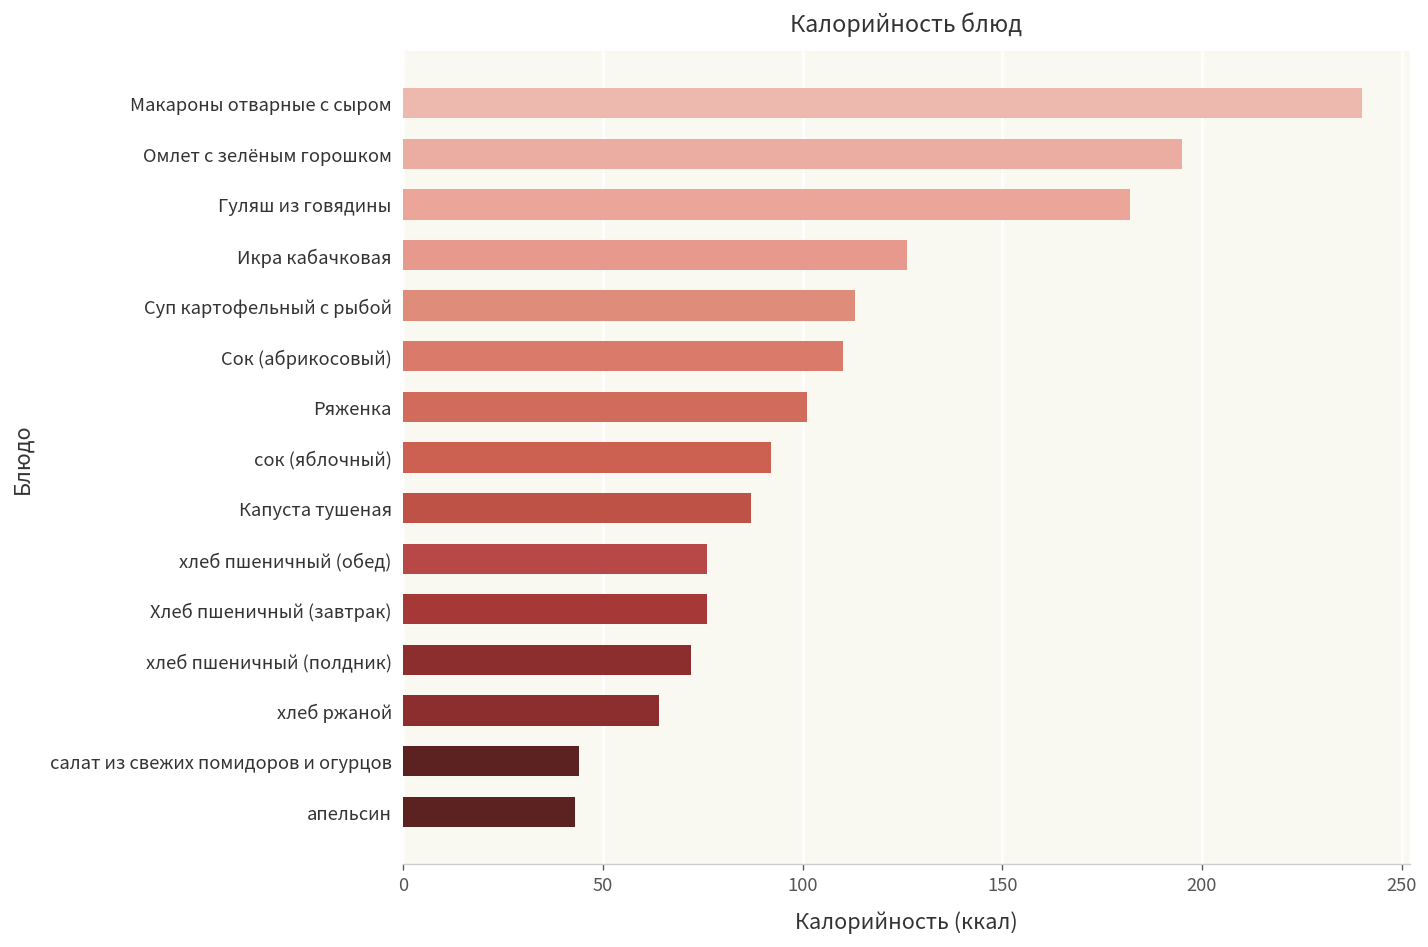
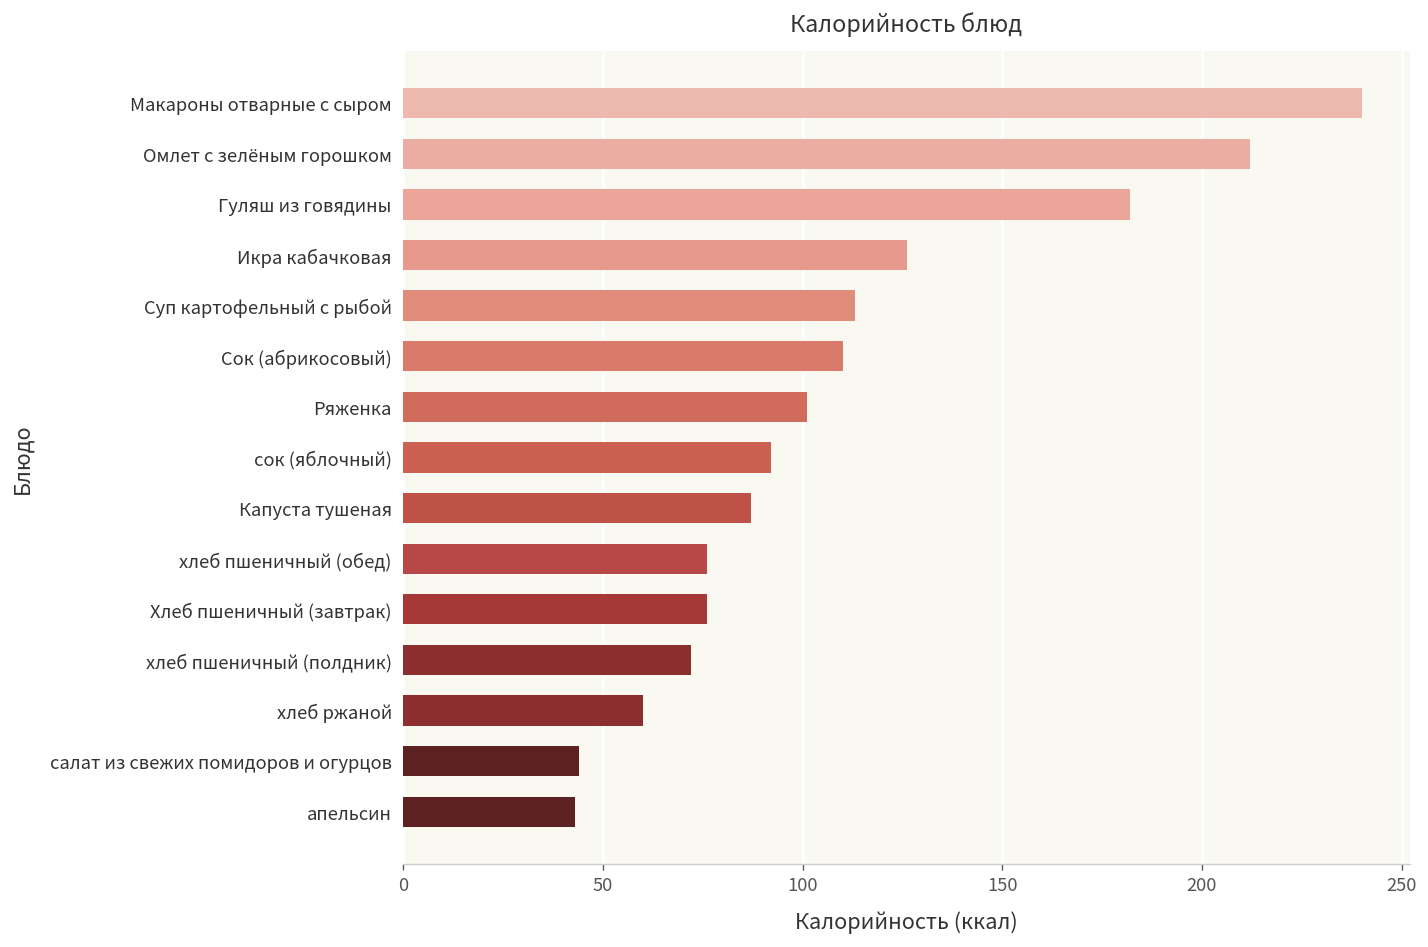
  {
    "Макароны отварные с сыром": 240,
-   "Омлет с зелёным горошком": 195,
+   "Омлет с зелёным горошком": 212,
    "Гуляш из говядины": 182,
    "Икра кабачковая": 126,
    "Суп картофельный с рыбой": 113,
    "Сок (абрикосовый)": 110,
    "Ряженка": 101,
    "сок (яблочный)": 92,
    "Капуста тушеная": 87,
    "хлеб пшеничный (обед)": 76,
    "Хлеб пшеничный (завтрак)": 76,
    "хлеб пшеничный (полдник)": 72,
-   "хлеб ржаной": 64,
+   "хлеб ржаной": 60,
    "салат из свежих помидоров и огурцов": 44,
    "апельсин": 43
  }
